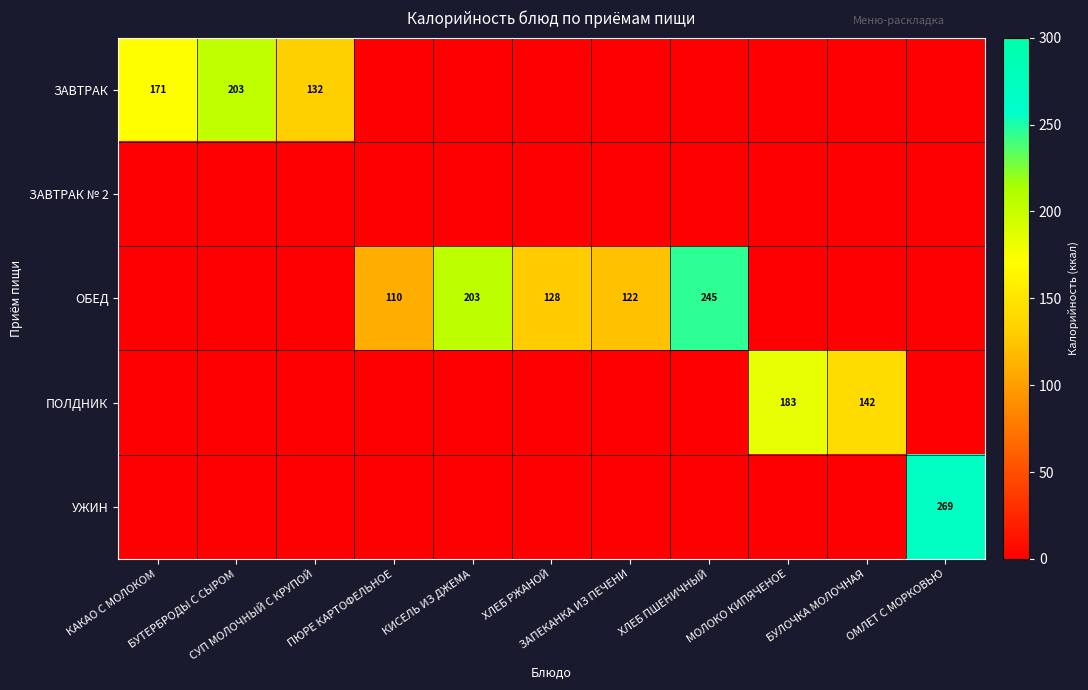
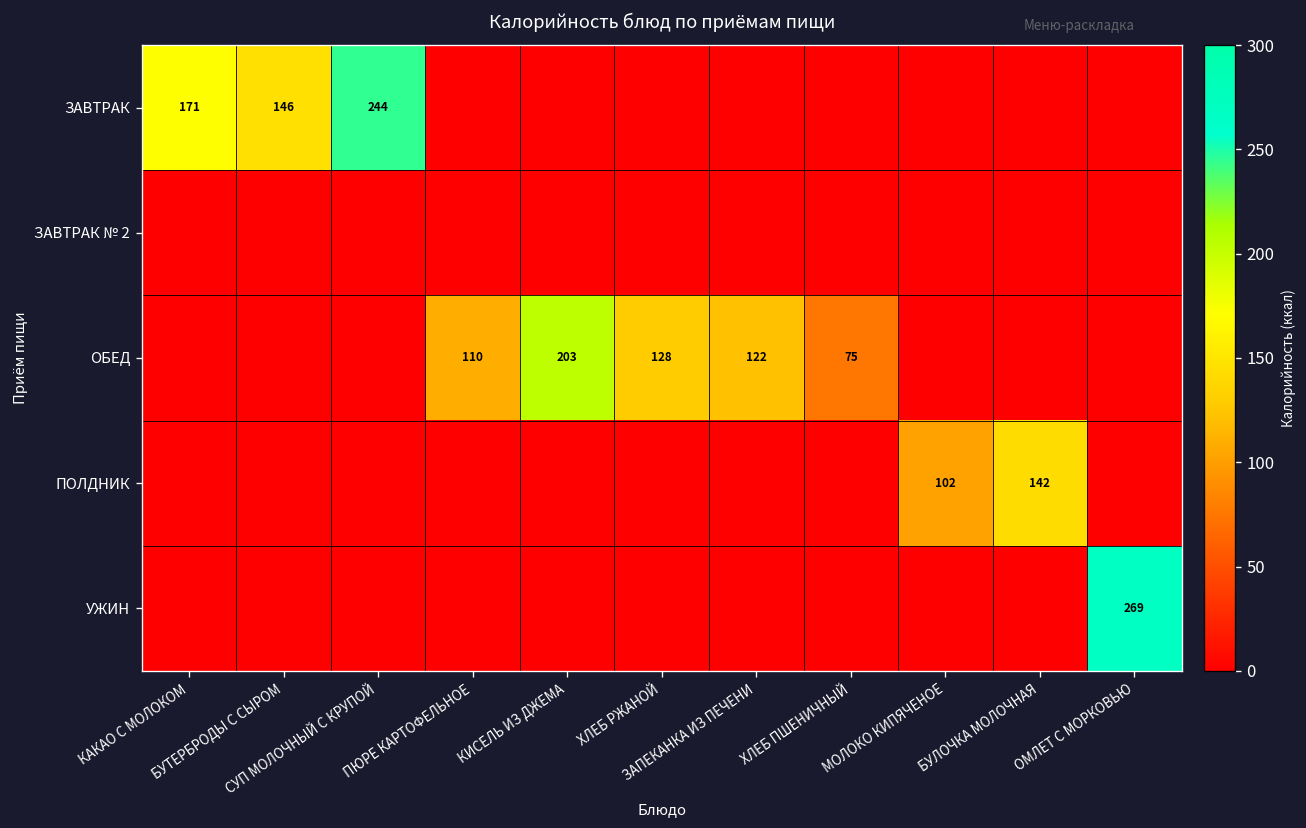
  {
    "ЗАВТРАК": {
      "КАКАО С МОЛОКОМ": 171,
-     "БУТЕРБРОДЫ С СЫРОМ": 203,
-     "СУП МОЛОЧНЫЙ С КРУПОЙ": 132
+     "БУТЕРБРОДЫ С СЫРОМ": 146,
+     "СУП МОЛОЧНЫЙ С КРУПОЙ": 244
    },
    "ОБЕД": {
      "ПЮРЕ КАРТОФЕЛЬНОЕ": 110,
      "КИСЕЛЬ ИЗ ДЖЕМА": 203,
      "ХЛЕБ РЖАНОЙ": 128,
      "ЗАПЕКАНКА ИЗ ПЕЧЕНИ": 122,
-     "ХЛЕБ ПШЕНИЧНЫЙ": 245
+     "ХЛЕБ ПШЕНИЧНЫЙ": 75
    },
    "ПОЛДНИК": {
-     "МОЛОКО КИПЯЧЕНОЕ": 183,
+     "МОЛОКО КИПЯЧЕНОЕ": 102,
      "БУЛОЧКА МОЛОЧНАЯ": 142
    },
    "УЖИН": {
      "ОМЛЕТ С МОРКОВЬЮ": 269
    }
  }
